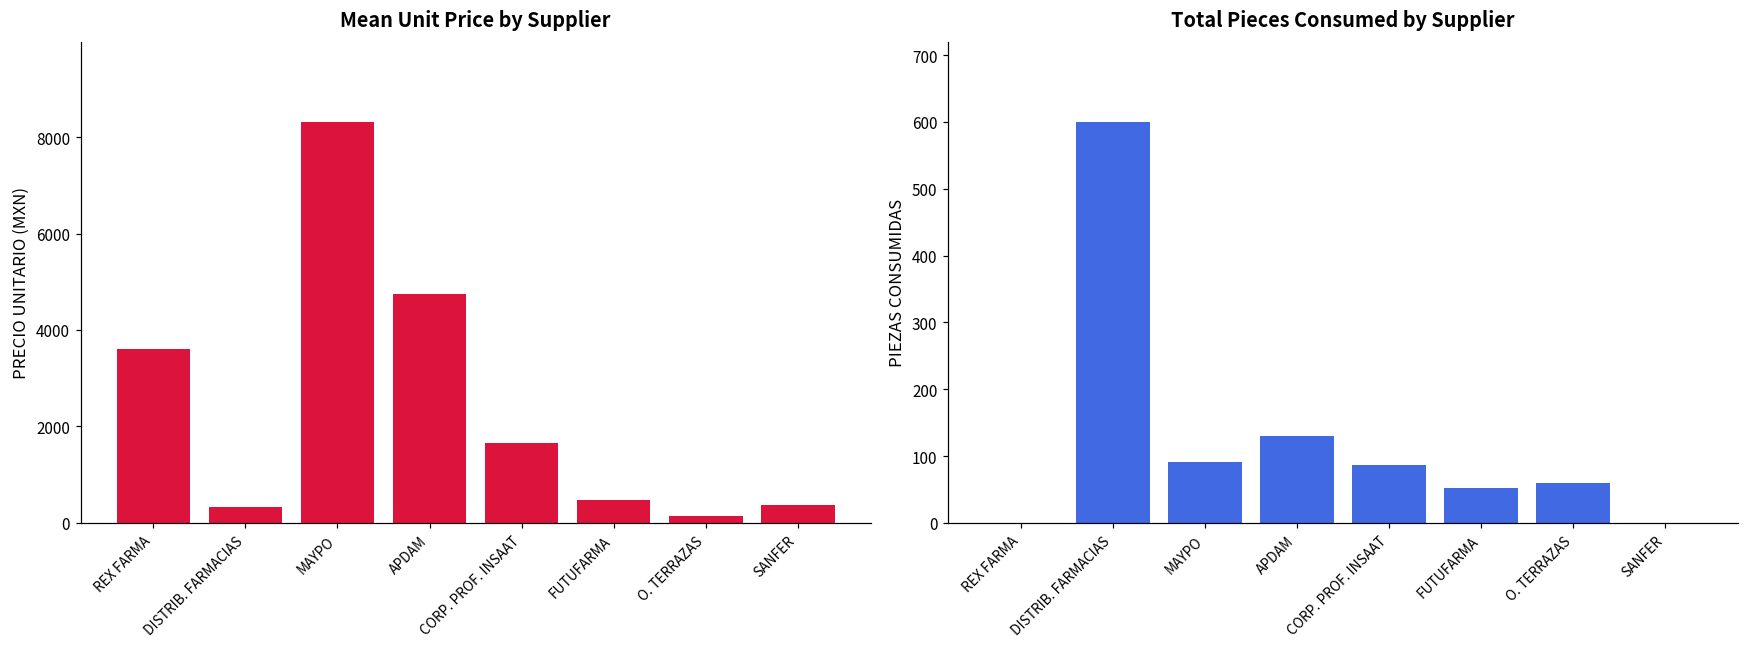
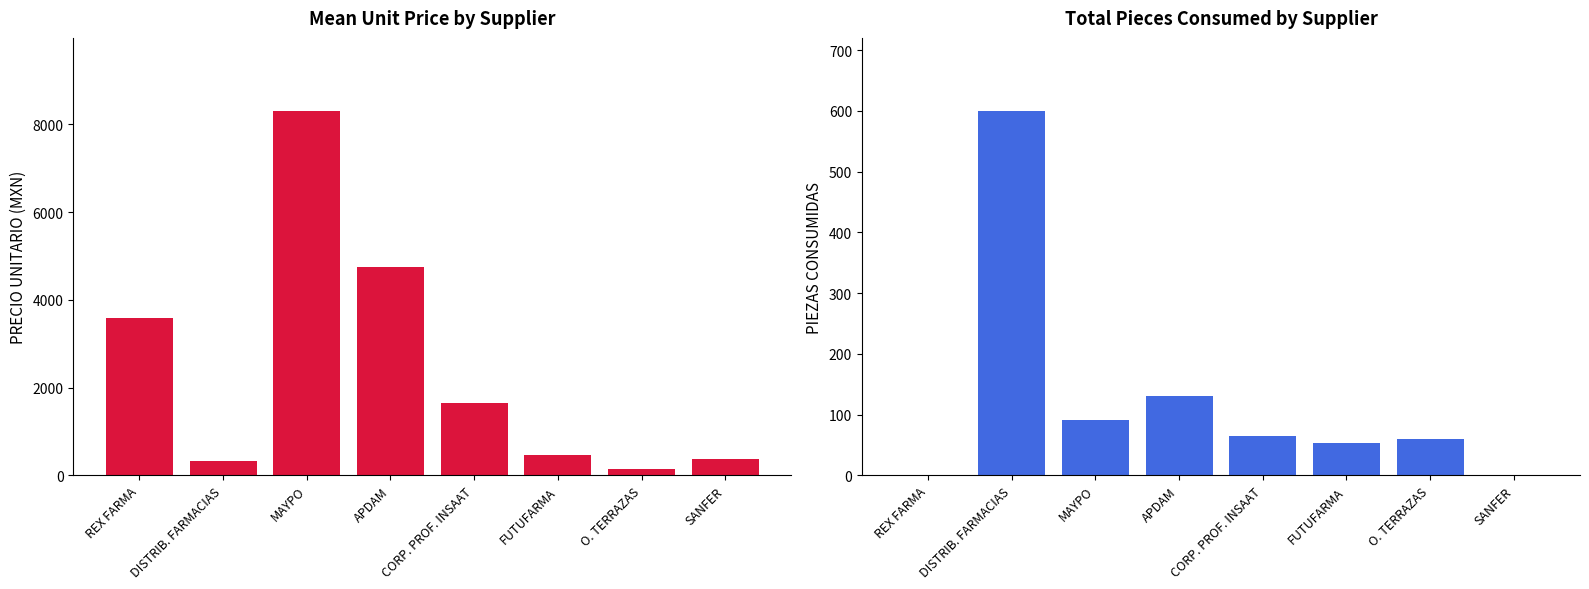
  {
    "Mean Unit Price by Supplier": {
      "REX FARMA": 3600,
      "DISTRIB. FARMACIAS": 300,
      "MAYPO": 8300,
      "APDAM": 4800,
      "CORP. PROF. INSAAT": 1600,
      "FUTUFARMA": 500,
      "O. TERRAZAS": 100,
      "SANFER": 400
    },
    "Total Pieces Consumed by Supplier": {
      "REX FARMA": 0,
      "DISTRIB. FARMACIAS": 600,
      "MAYPO": 90,
      "APDAM": 130,
-     "CORP. PROF. INSAAT": 90,
+     "CORP. PROF. INSAAT": 70,
      "FUTUFARMA": 50,
      "O. TERRAZAS": 60,
      "SANFER": 0
    }
  }
